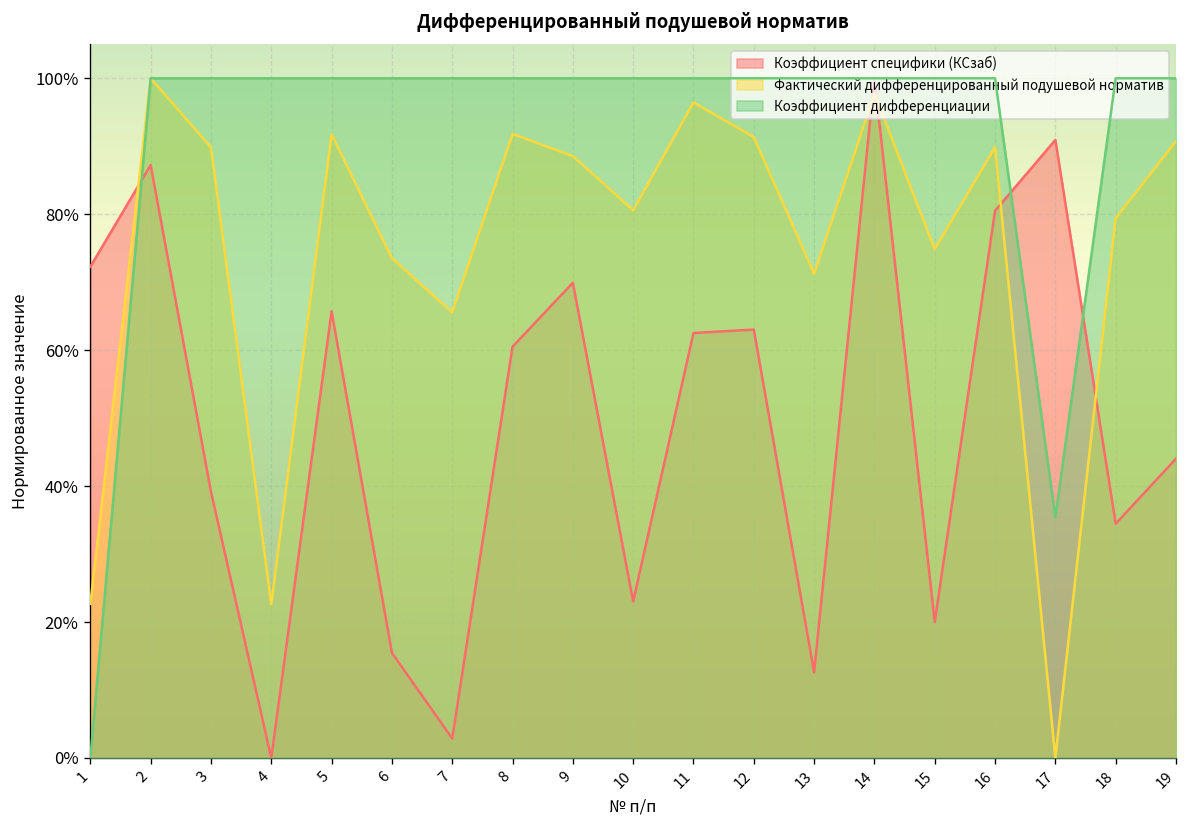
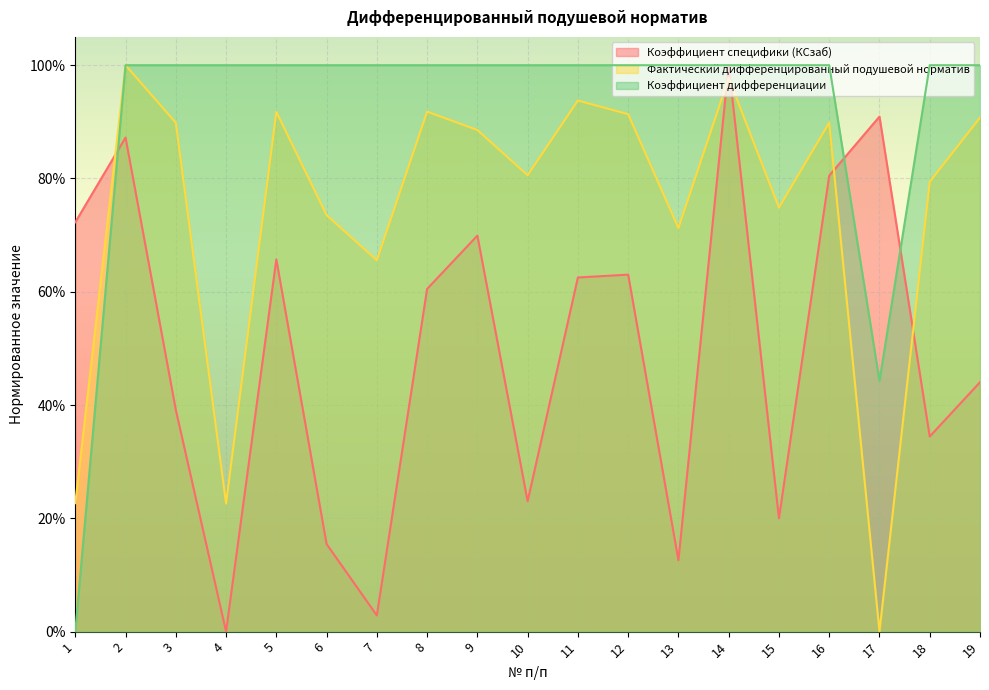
  {
    "Коэффициент специфики (КСзаб)": {
      "1": "72%",
      "2": "87%",
      "3": "39%",
      "4": "0%",
      "5": "66%",
      "6": "15%",
      "7": "3%",
      "8": "61%",
      "9": "70%",
      "10": "23%",
      "11": "63%",
      "12": "63%",
      "13": "13%",
      "15": "20%",
      "16": "81%",
      "17": "91%",
      "18": "34%",
      "19": "44%"
    },
    "Фактический дифференцированный подушевой норматив": {
      "1": "23%",
      "3": "90%",
      "4": "23%",
      "5": "92%",
      "6": "74%",
      "7": "66%",
      "8": "92%",
      "9": "89%",
      "10": "81%",
-     "11": "96%",
+     "11": "94%",
      "12": "91%",
      "13": "71%",
      "15": "75%",
      "16": "90%",
      "17": "0%",
      "18": "79%",
      "19": "91%"
    },
    "Коэффициент дифференциации": {
      "1": "0%",
      "3": "100%",
      "4": "100%",
      "5": "100%",
      "6": "100%",
      "7": "100%",
      "8": "100%",
      "9": "100%",
      "10": "100%",
      "11": "100%",
-     "17": "35%",
+     "17": "44%",
      "19": "100%"
    }
  }
